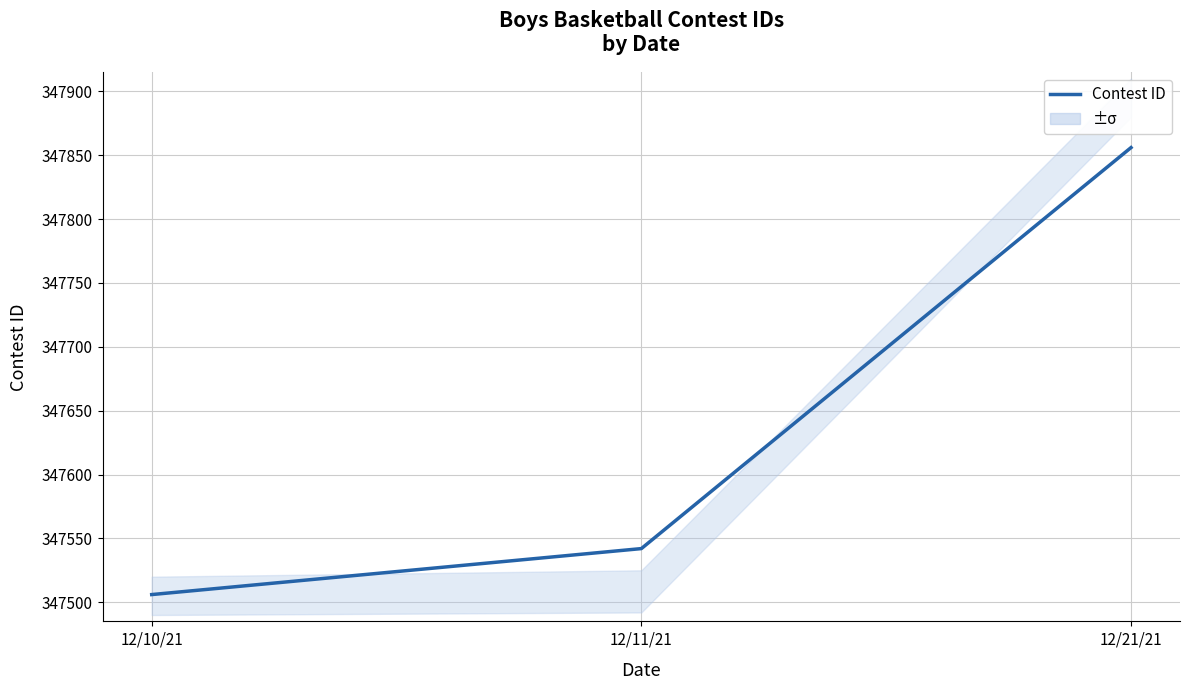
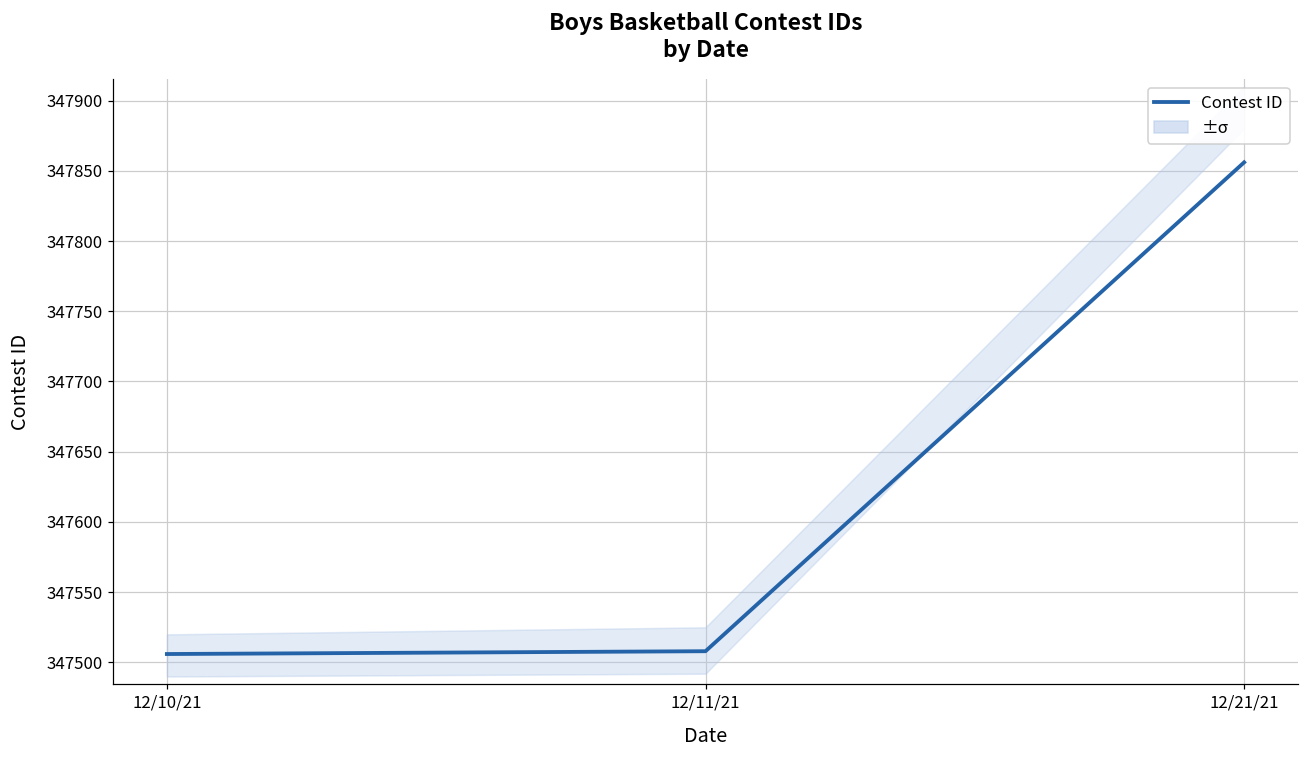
  {
    "Contest ID": {
      "12/10/21": 347506,
-     "12/11/21": 347542,
+     "12/11/21": 347508,
      "12/21/21": 347856
    }
  }
